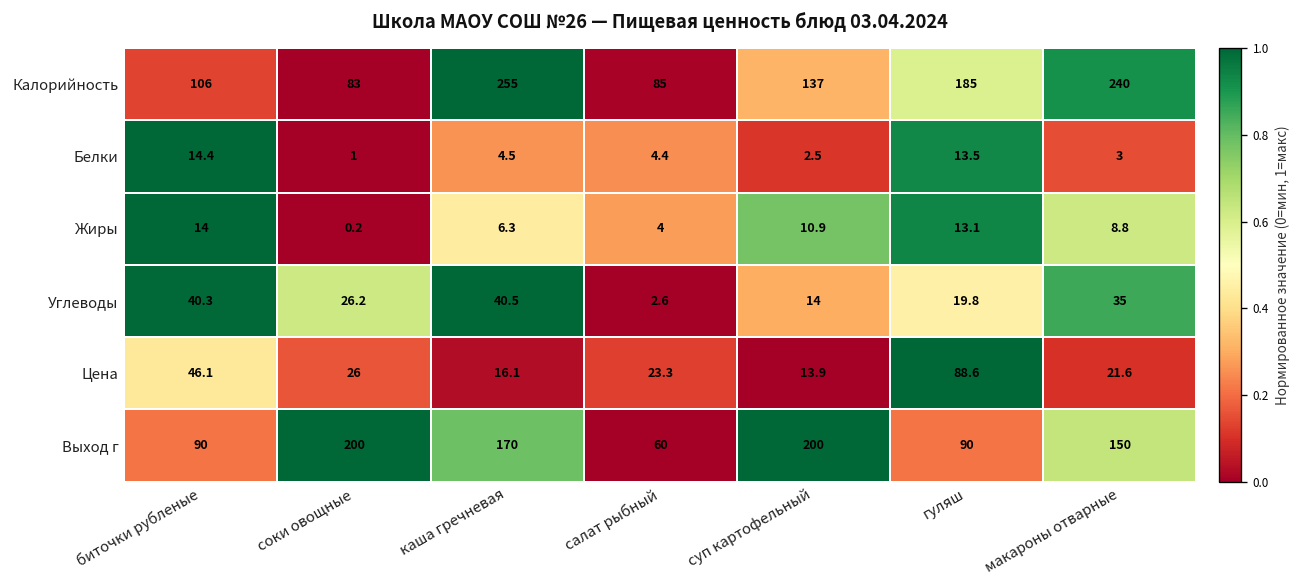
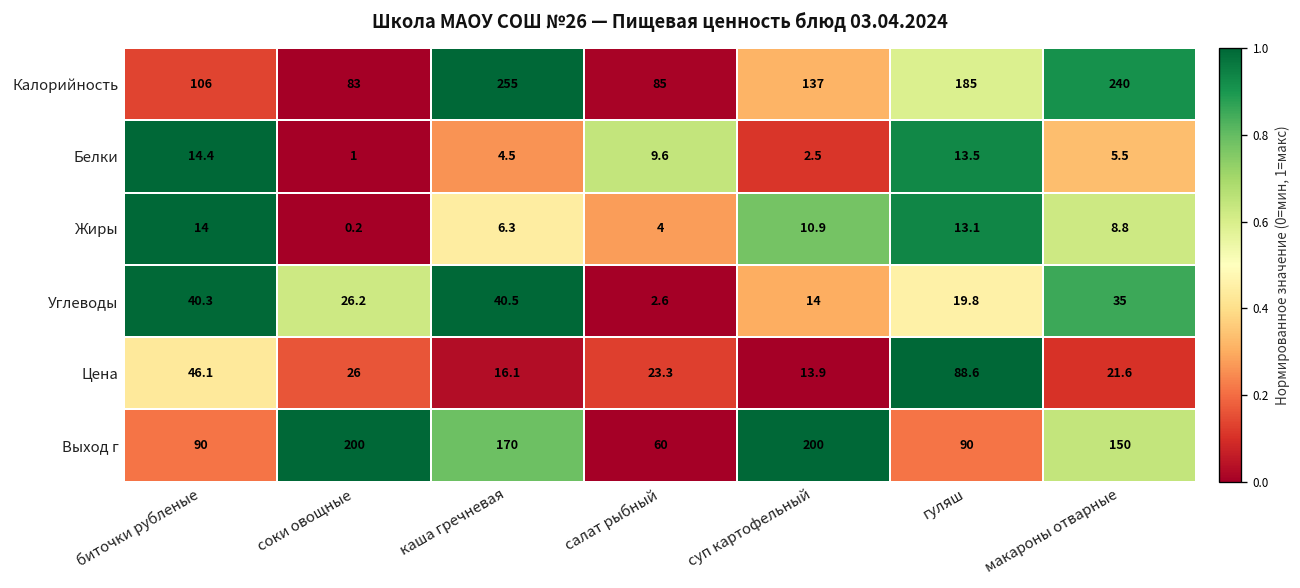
  {
    "Калорийность": {
      "биточки рубленые": 106,
      "соки овощные": 83,
      "каша гречневая": 255,
      "салат рыбный": 85,
      "суп картофельный": 137,
      "гуляш": 185,
      "макароны отварные": 240
    },
    "Белки": {
      "биточки рубленые": 14.4,
      "соки овощные": 1,
      "каша гречневая": 4.5,
-     "салат рыбный": 4.4,
+     "салат рыбный": 9.6,
      "суп картофельный": 2.5,
      "гуляш": 13.5,
-     "макароны отварные": 3
+     "макароны отварные": 5.5
    },
    "Жиры": {
      "биточки рубленые": 14,
      "соки овощные": 0.2,
      "каша гречневая": 6.3,
      "салат рыбный": 4,
      "суп картофельный": 10.9,
      "гуляш": 13.1,
      "макароны отварные": 8.8
    },
    "Углеводы": {
      "биточки рубленые": 40.3,
      "соки овощные": 26.2,
      "каша гречневая": 40.5,
      "салат рыбный": 2.6,
      "суп картофельный": 14,
      "гуляш": 19.8,
      "макароны отварные": 35
    },
    "Цена": {
      "биточки рубленые": 46.1,
      "соки овощные": 26,
      "каша гречневая": 16.1,
      "салат рыбный": 23.3,
      "суп картофельный": 13.9,
      "гуляш": 88.6,
      "макароны отварные": 21.6
    },
    "Выход г": {
      "биточки рубленые": 90,
      "соки овощные": 200,
      "каша гречневая": 170,
      "салат рыбный": 60,
      "суп картофельный": 200,
      "гуляш": 90,
      "макароны отварные": 150
    }
  }
